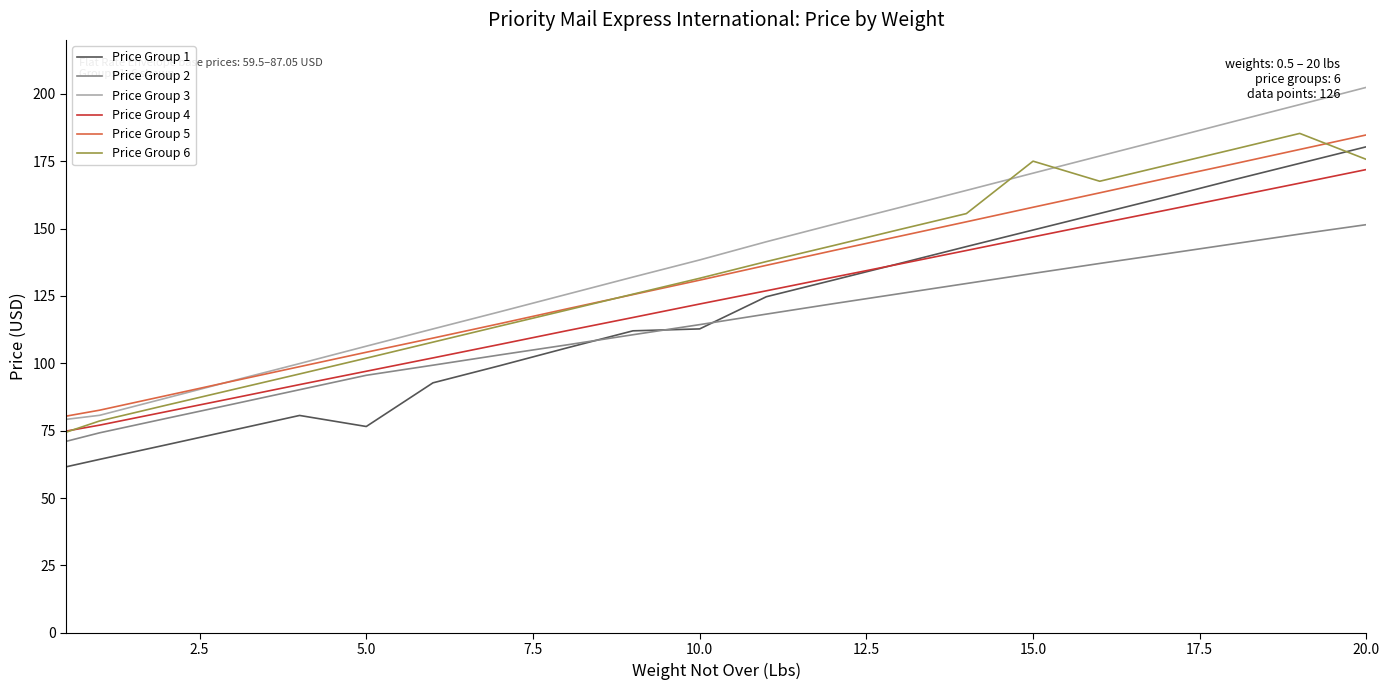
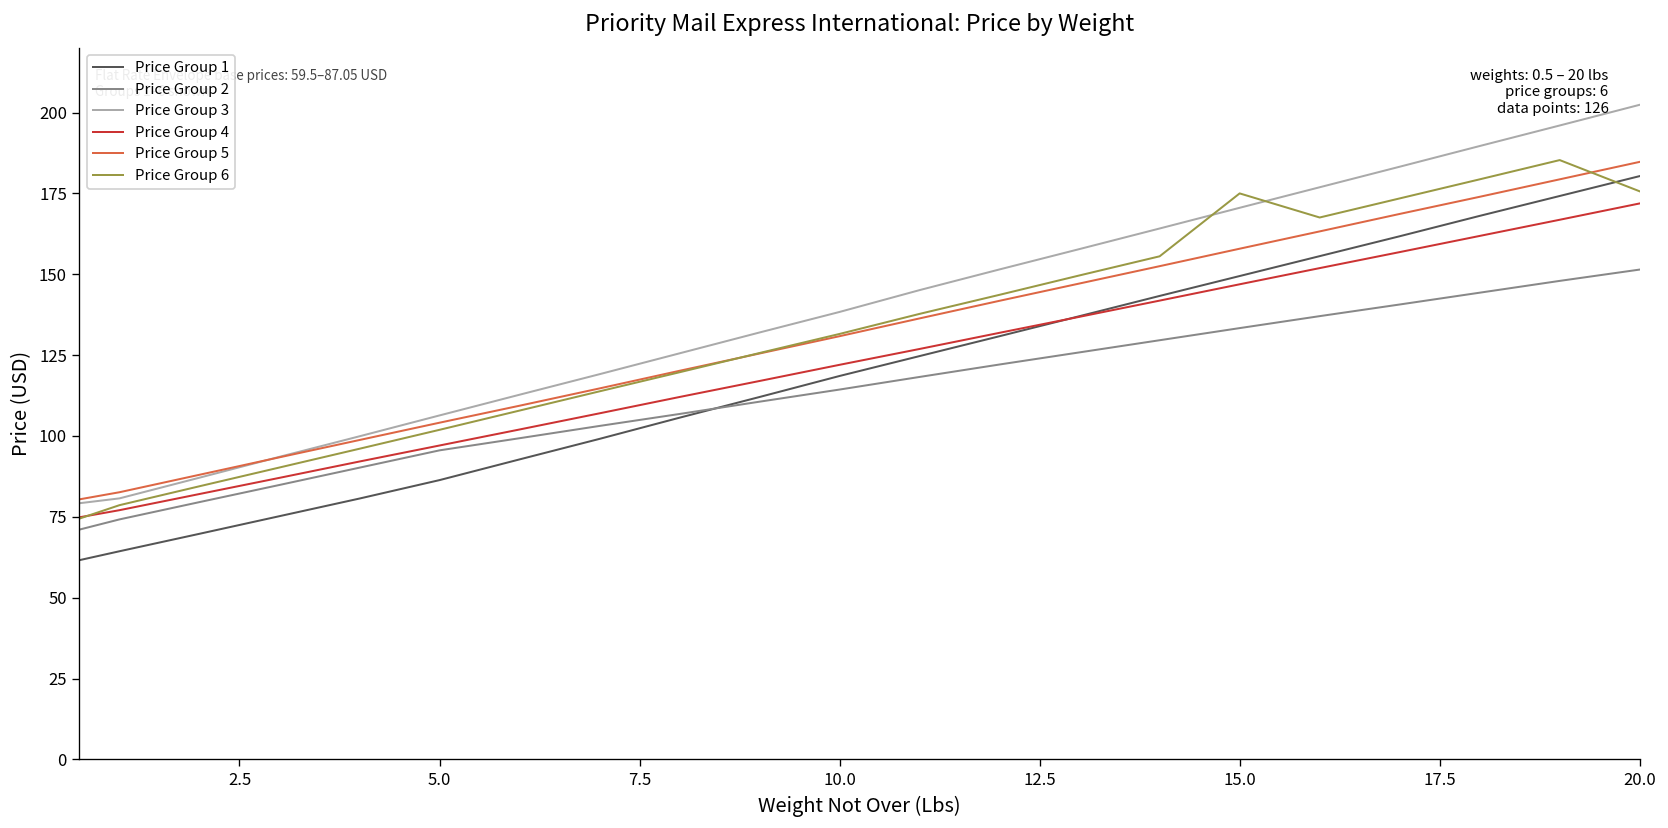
  {
    "Price Group 1": {
-     "5.0": 77,
-     "10.0": 113,
+     "5.0": 86,
+     "10.0": 119,
      "15.0": 149,
      "20.0": 180
    },
    "Price Group 6": {
      "5.0": 102,
      "15.0": 175,
      "20.0": 176
    }
  }
